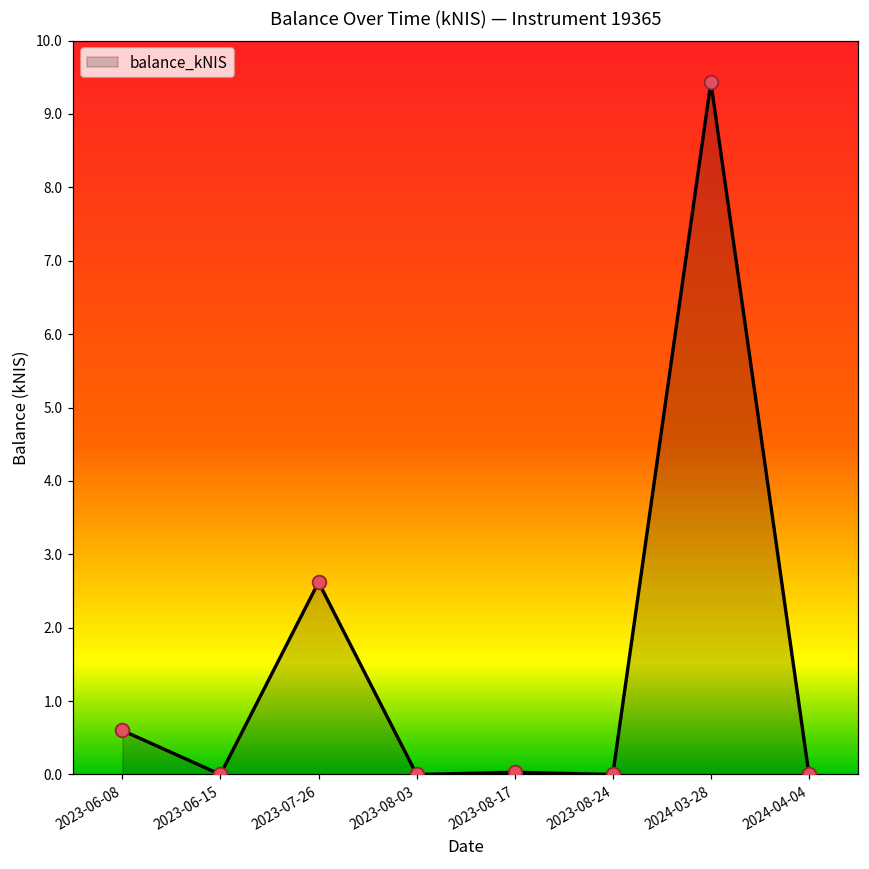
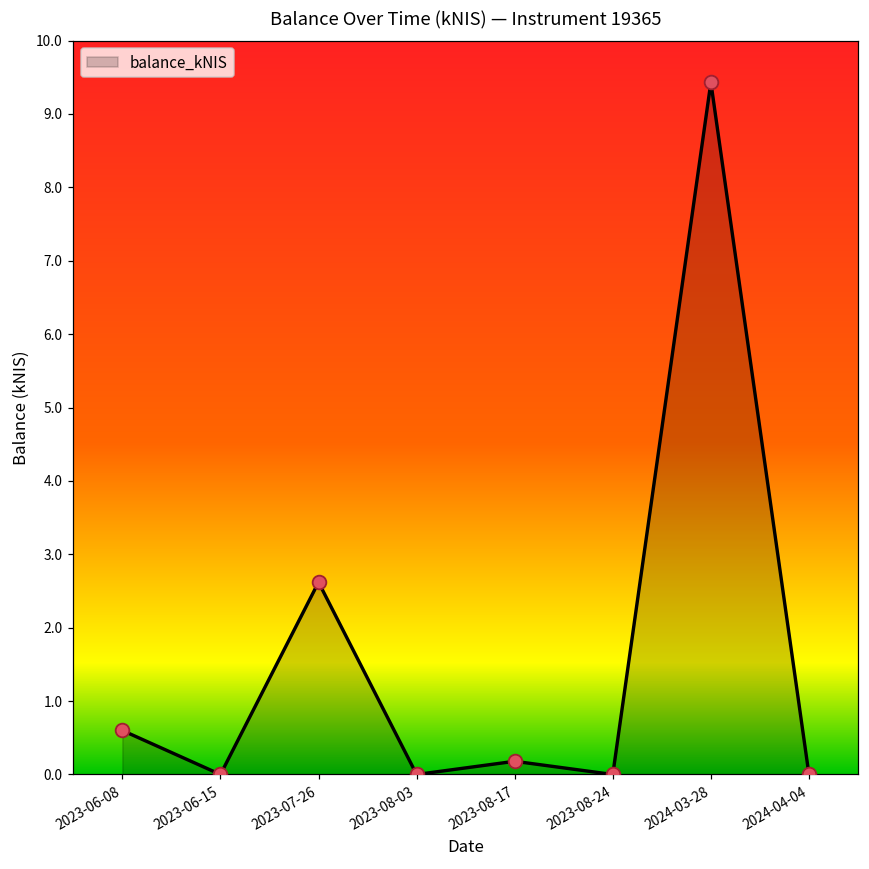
  {
    "2023-06-08": 0.6,
    "2023-06-15": 0.0,
    "2023-07-26": 2.6,
    "2023-08-03": 0.0,
-   "2023-08-17": 0.0,
+   "2023-08-17": 0.2,
    "2023-08-24": 0.0,
    "2024-03-28": 9.4,
    "2024-04-04": 0.0
  }
